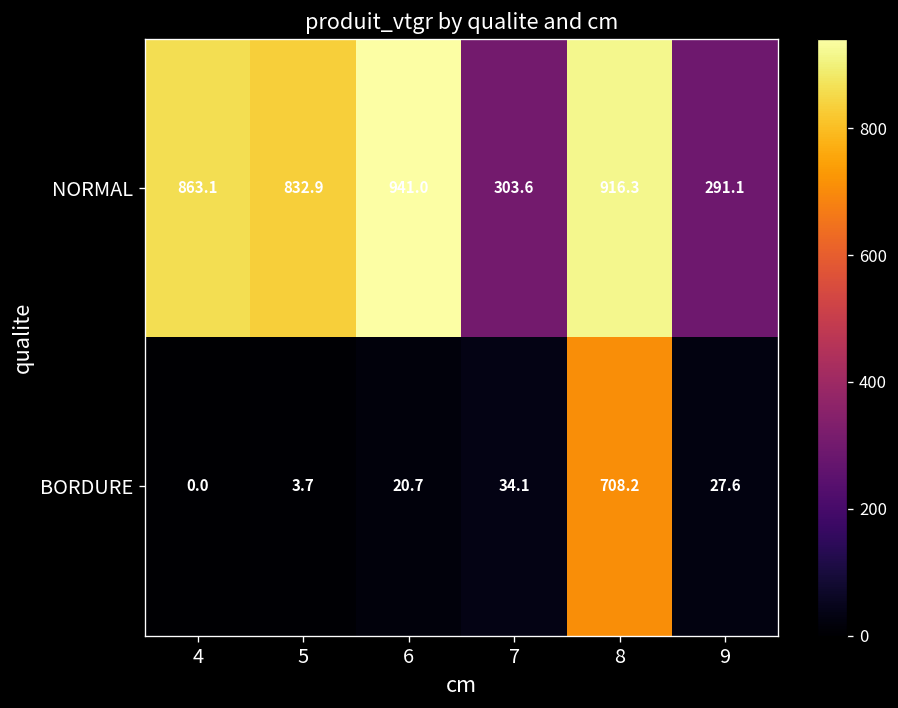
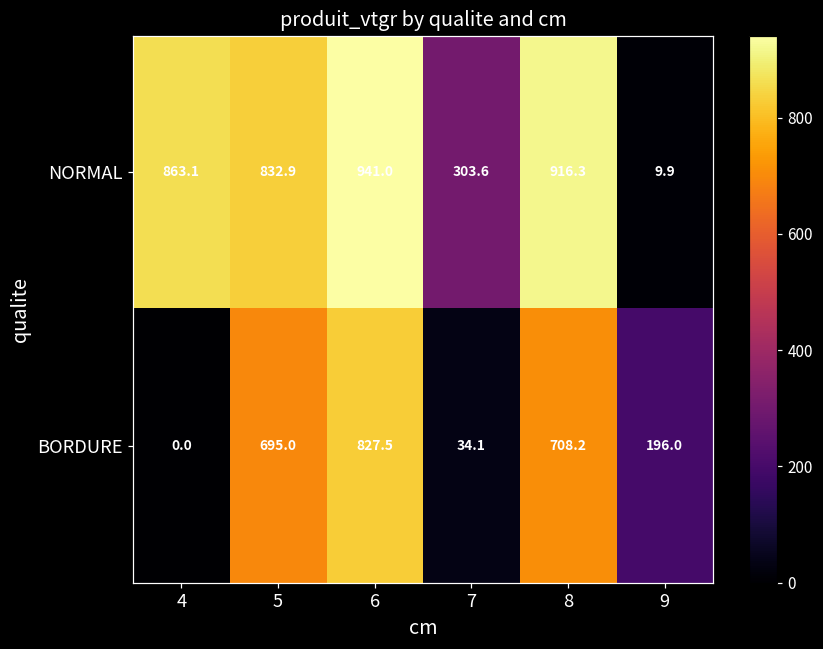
  {
    "NORMAL": {
      "4": 863.1,
      "5": 832.9,
      "6": 941.0,
      "7": 303.6,
      "8": 916.3,
-     "9": 291.1
+     "9": 9.9
    },
    "BORDURE": {
      "4": 0.0,
-     "5": 3.7,
-     "6": 20.7,
+     "5": 695.0,
+     "6": 827.5,
      "7": 34.1,
      "8": 708.2,
-     "9": 27.6
+     "9": 196.0
    }
  }
